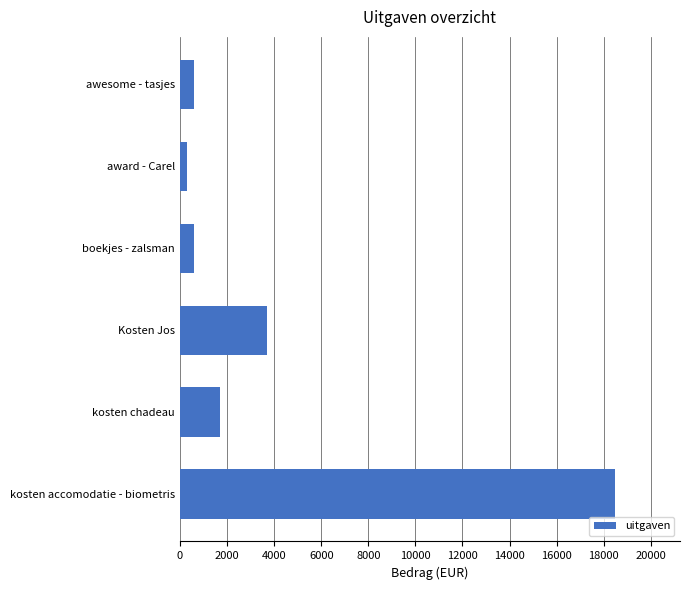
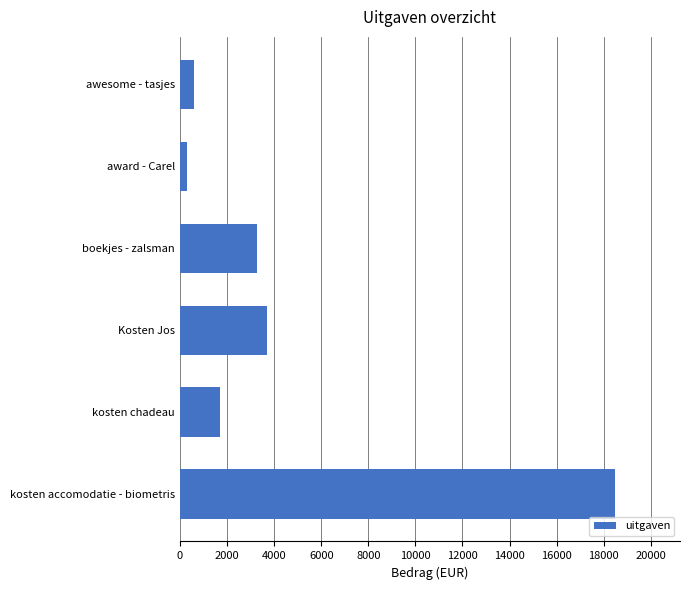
  {
    "awesome - tasjes": 600,
    "award - Carel": 300,
-   "boekjes - zalsman": 600,
+   "boekjes - zalsman": 3300,
    "Kosten Jos": 3700,
    "kosten chadeau": 1700,
    "kosten accomodatie - biometris": 18500
  }
